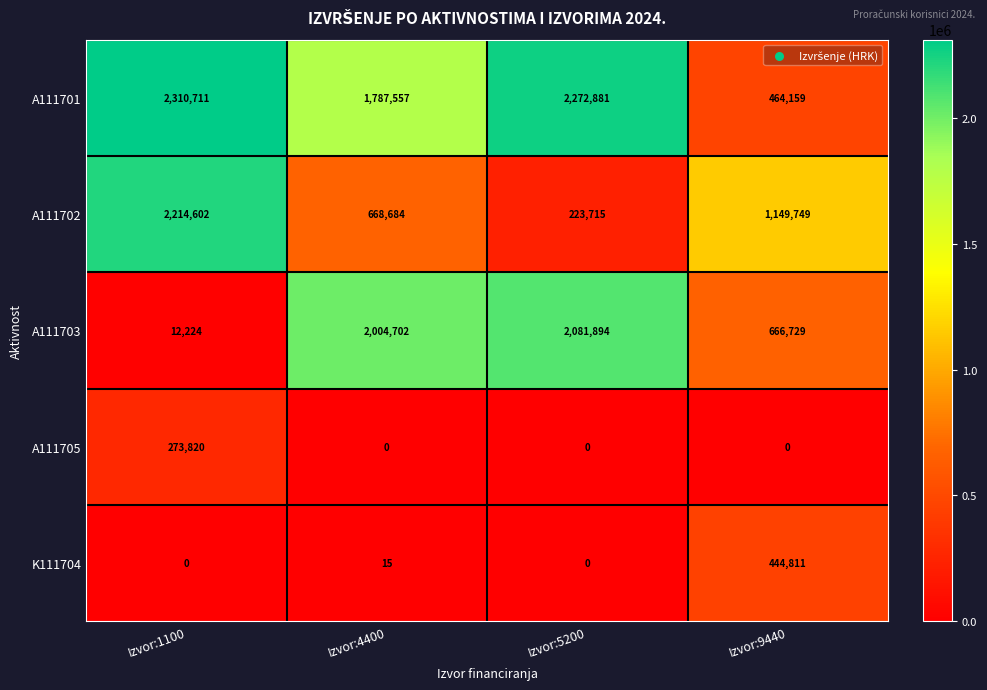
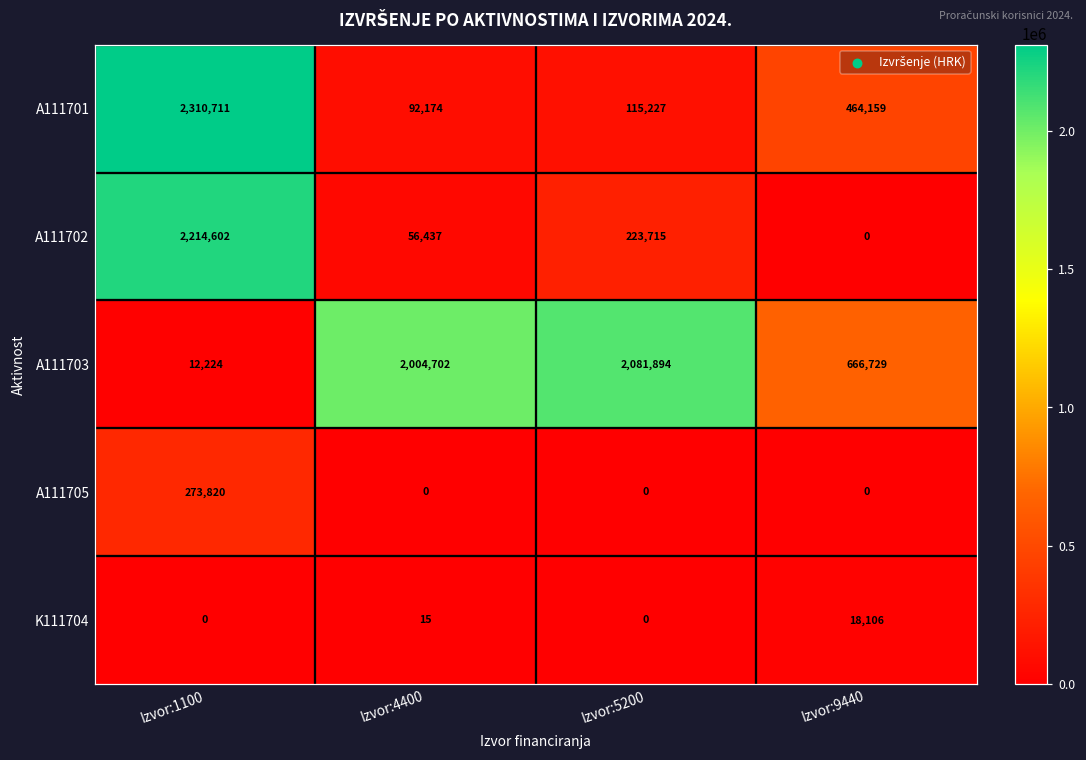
  {
    "A111701": {
      "Izvor:1100": "2,310,711",
-     "Izvor:4400": "1,787,557",
-     "Izvor:5200": "2,272,881",
+     "Izvor:4400": "92,174",
+     "Izvor:5200": "115,227",
      "Izvor:9440": "464,159"
    },
    "A111702": {
      "Izvor:1100": "2,214,602",
-     "Izvor:4400": "668,684",
+     "Izvor:4400": "56,437",
      "Izvor:5200": "223,715",
-     "Izvor:9440": "1,149,749"
+     "Izvor:9440": "0"
    },
    "A111703": {
      "Izvor:1100": "12,224",
      "Izvor:4400": "2,004,702",
      "Izvor:5200": "2,081,894",
      "Izvor:9440": "666,729"
    },
    "A111705": {
      "Izvor:1100": "273,820",
      "Izvor:4400": "0",
      "Izvor:5200": "0",
      "Izvor:9440": "0"
    },
    "K111704": {
      "Izvor:1100": "0",
      "Izvor:4400": "15",
      "Izvor:5200": "0",
-     "Izvor:9440": "444,811"
+     "Izvor:9440": "18,106"
    }
  }
